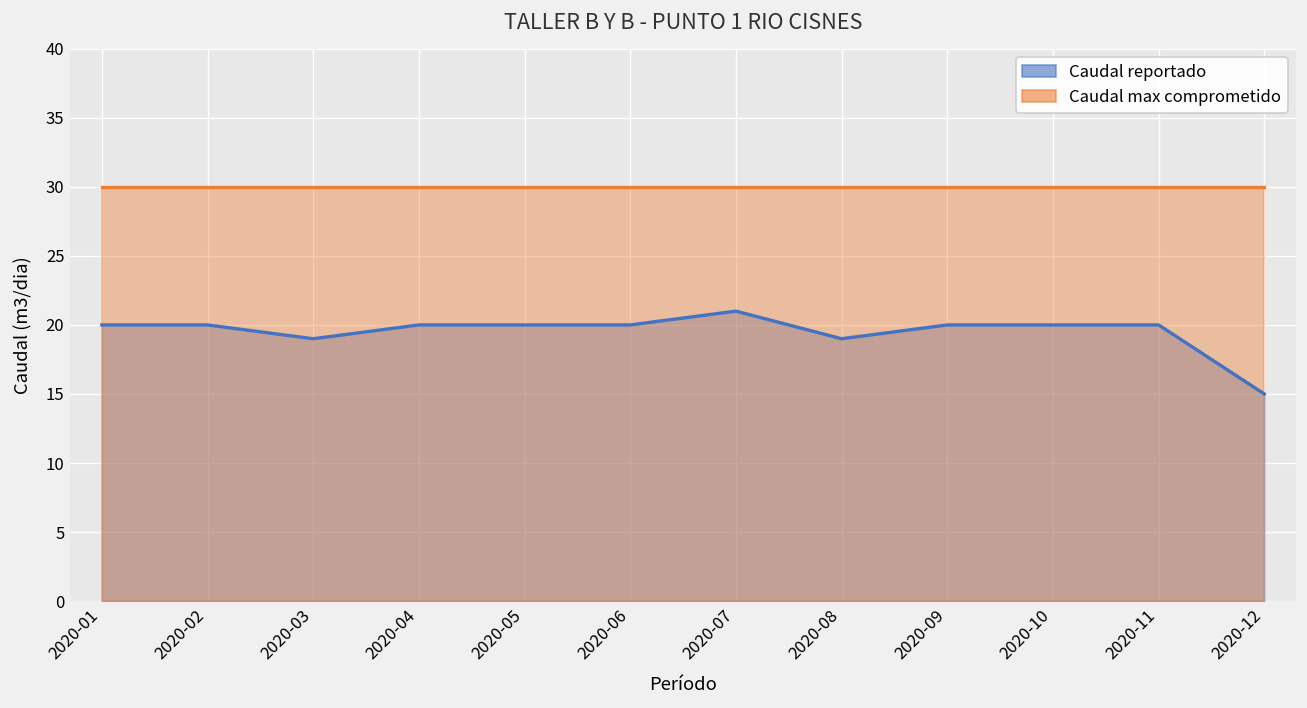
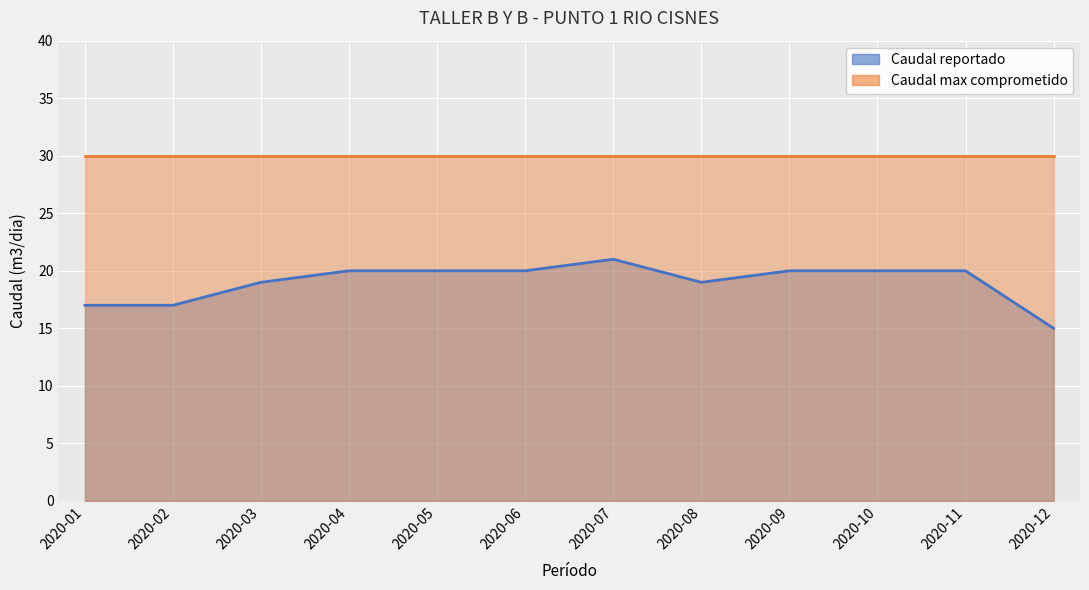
  {
    "Caudal reportado": {
-     "2020-01": 20,
-     "2020-02": 20,
+     "2020-01": 17,
+     "2020-02": 17,
      "2020-03": 19,
      "2020-04": 20,
      "2020-05": 20,
      "2020-06": 20,
      "2020-07": 21,
      "2020-08": 19,
      "2020-09": 20,
      "2020-10": 20,
      "2020-11": 20,
      "2020-12": 15
    },
    "Caudal max comprometido": {
      "2020-01": 30,
      "2020-02": 30,
      "2020-03": 30,
      "2020-04": 30,
      "2020-05": 30,
      "2020-06": 30,
      "2020-07": 30,
      "2020-08": 30,
      "2020-09": 30,
      "2020-10": 30,
      "2020-11": 30,
      "2020-12": 30
    }
  }
